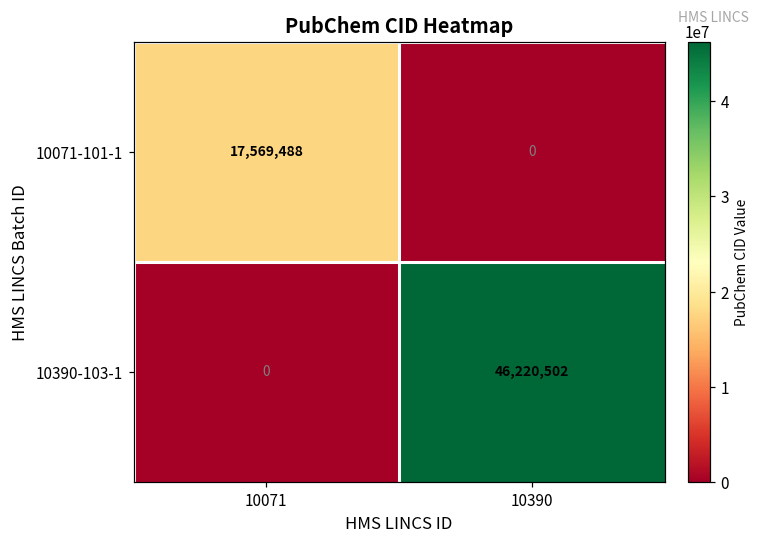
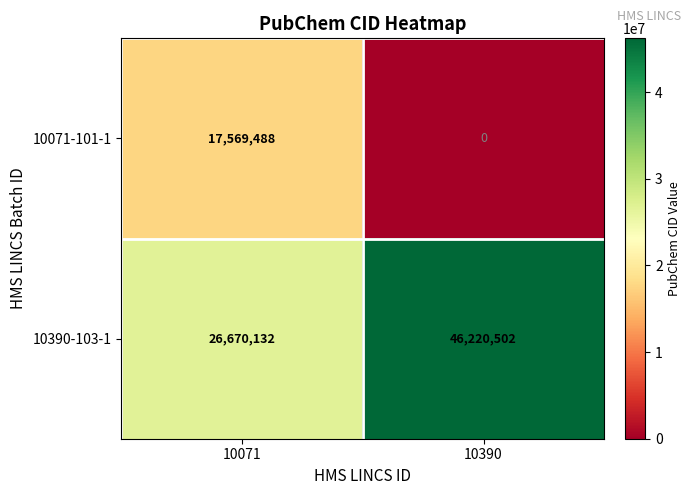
  {
    "10071-101-1": {
      "10071": "17,569,488",
      "10390": "0"
    },
    "10390-103-1": {
-     "10071": "0",
+     "10071": "26,670,132",
      "10390": "46,220,502"
    }
  }
